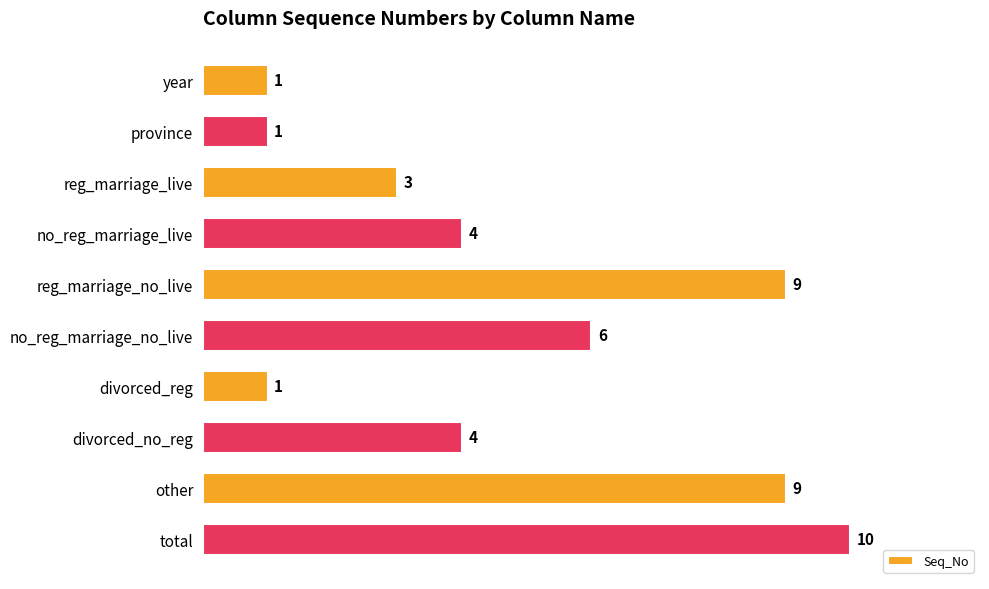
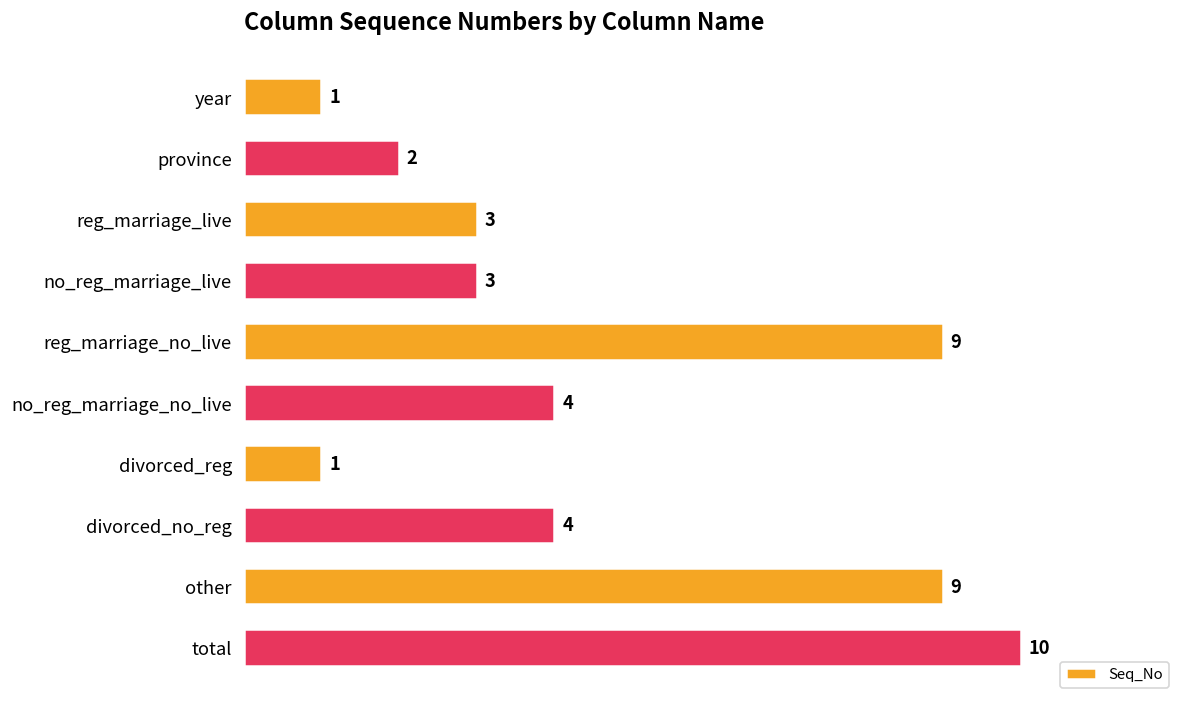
  {
    "year": 1,
-   "province": 1,
+   "province": 2,
    "reg_marriage_live": 3,
-   "no_reg_marriage_live": 4,
+   "no_reg_marriage_live": 3,
    "reg_marriage_no_live": 9,
-   "no_reg_marriage_no_live": 6,
+   "no_reg_marriage_no_live": 4,
    "divorced_reg": 1,
    "divorced_no_reg": 4,
    "other": 9,
    "total": 10
  }
